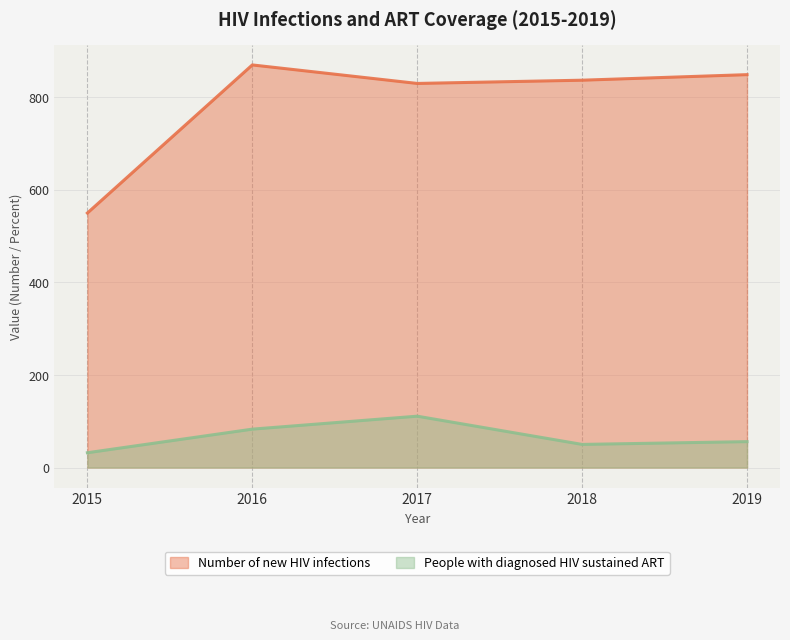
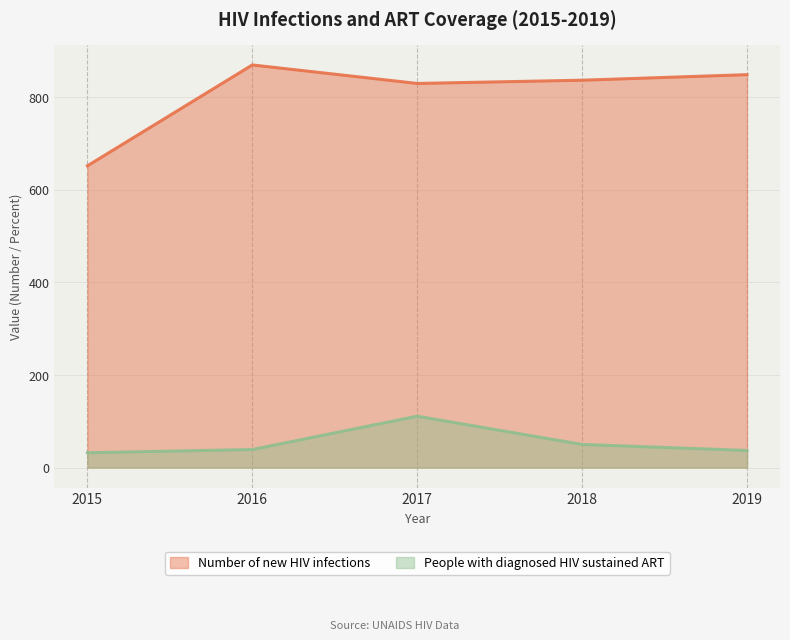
  {
    "Number of new HIV infections": {
-     "2015": 550,
+     "2015": 650,
      "2016": 870,
      "2017": 830,
      "2018": 840,
      "2019": 850
    },
    "People with diagnosed HIV sustained ART": {
      "2015": 30,
-     "2016": 80,
+     "2016": 40,
      "2017": 110,
      "2018": 50,
-     "2019": 60
+     "2019": 40
    }
  }
